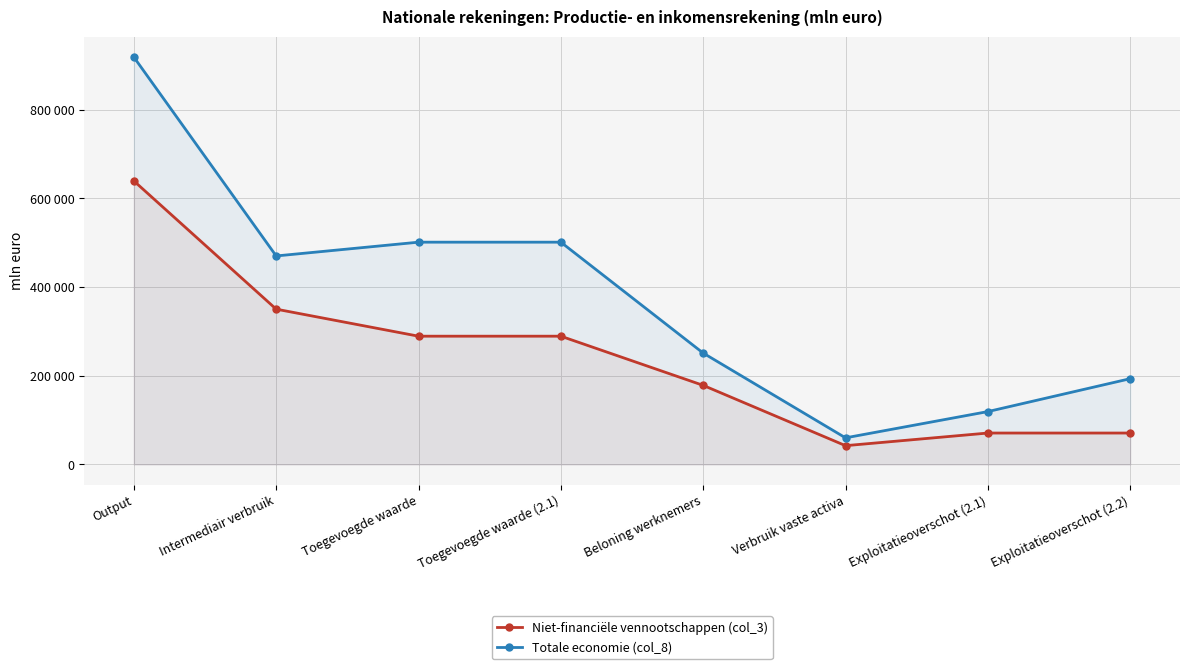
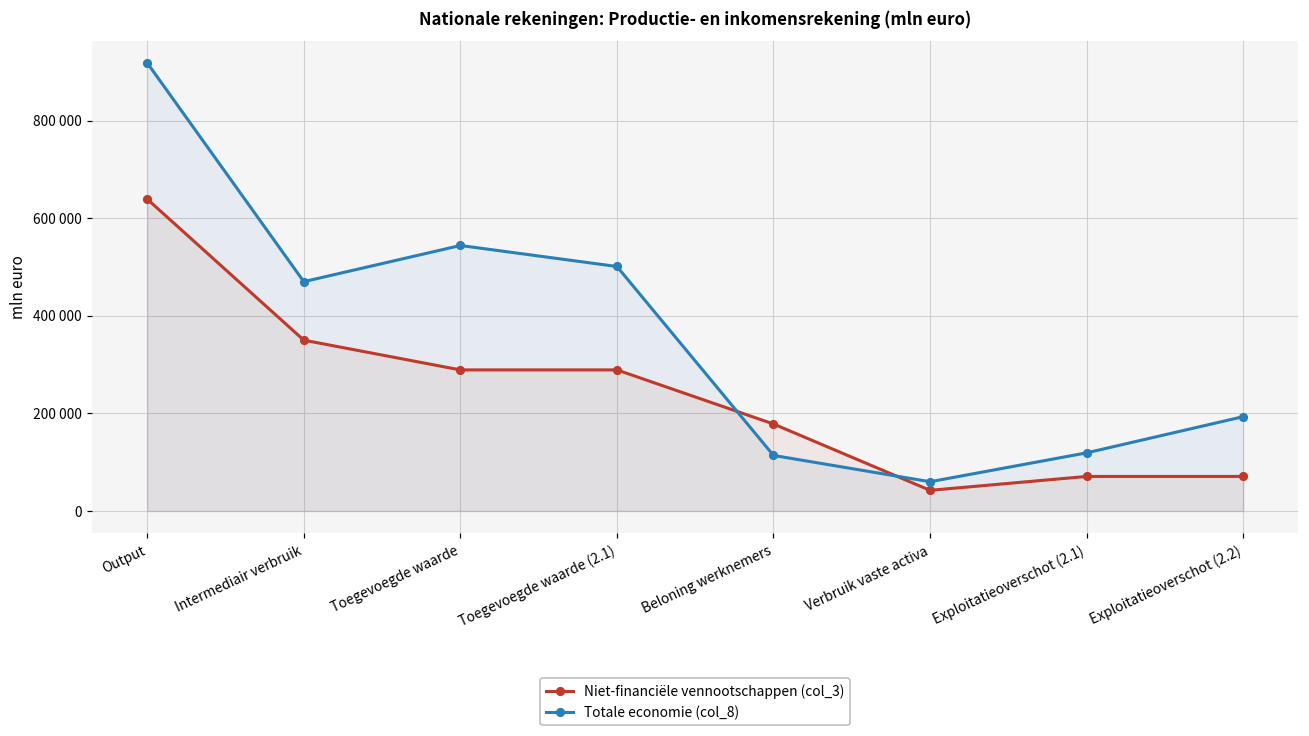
  {
    "Niet-financiële vennootschappen (col_3)": {
      "Output": 640000,
      "Intermediair verbruik": 350000,
      "Toegevoegde waarde": 290000,
      "Toegevoegde waarde (2.1)": 290000,
      "Beloning werknemers": 180000,
      "Verbruik vaste activa": 40000,
      "Exploitatieoverschot (2.1)": 70000,
      "Exploitatieoverschot (2.2)": 70000
    },
    "Totale economie (col_8)": {
      "Output": 920000,
      "Intermediair verbruik": 470000,
-     "Toegevoegde waarde": 500000,
+     "Toegevoegde waarde": 540000,
      "Toegevoegde waarde (2.1)": 500000,
-     "Beloning werknemers": 250000,
+     "Beloning werknemers": 110000,
      "Verbruik vaste activa": 60000,
      "Exploitatieoverschot (2.1)": 120000,
      "Exploitatieoverschot (2.2)": 190000
    }
  }
